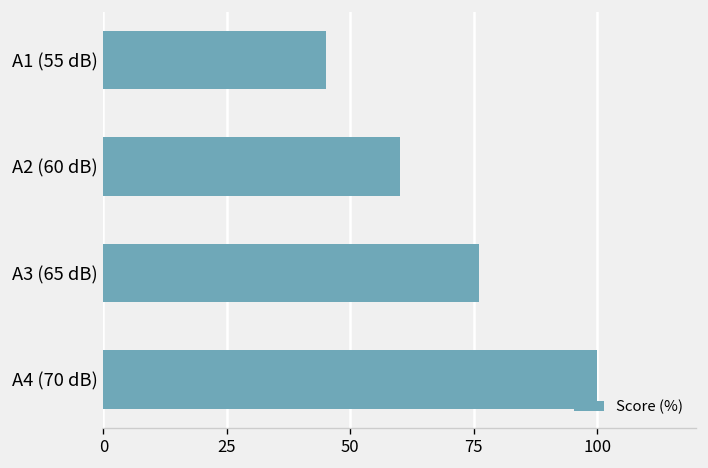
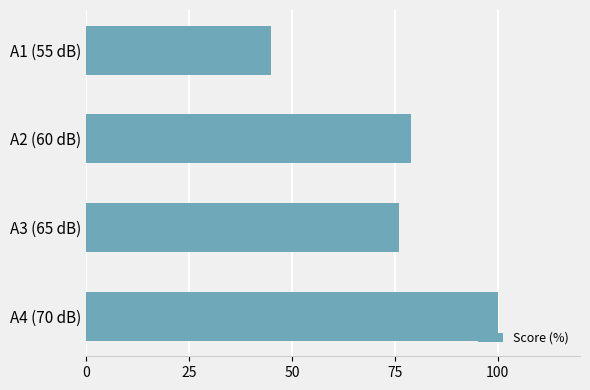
  {
    "A1 (55 dB)": 45,
-   "A2 (60 dB)": 60,
+   "A2 (60 dB)": 79,
    "A3 (65 dB)": 76,
    "A4 (70 dB)": 100
  }
